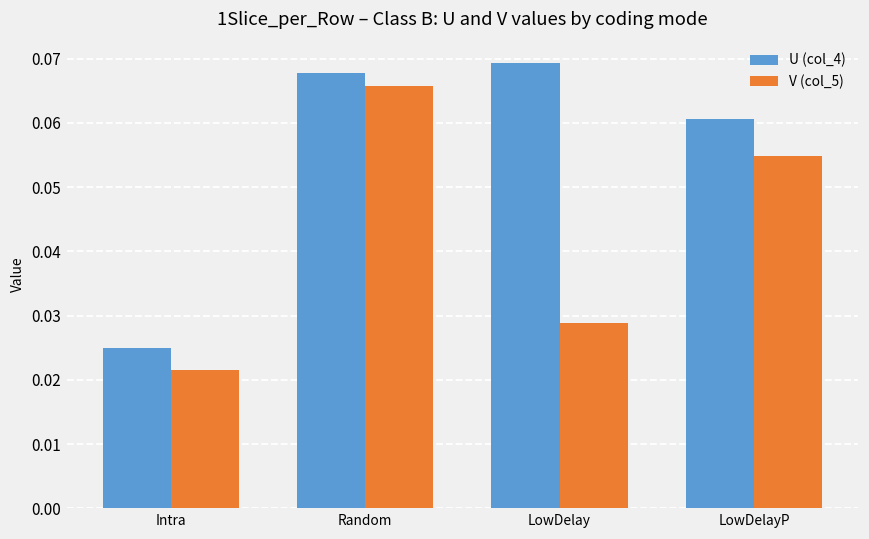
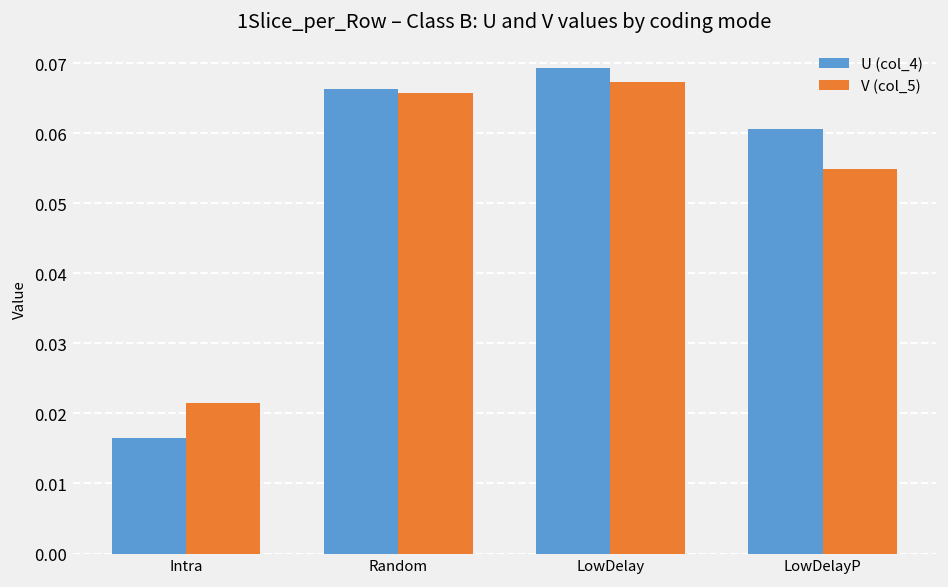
  {
    "U (col_4)": {
-     "Intra": 0.025,
-     "Random": 0.068,
+     "Intra": 0.016,
+     "Random": 0.066,
      "LowDelay": 0.069,
      "LowDelayP": 0.061
    },
    "V (col_5)": {
      "Intra": 0.021,
      "Random": 0.066,
-     "LowDelay": 0.029,
+     "LowDelay": 0.067,
      "LowDelayP": 0.055
    }
  }
